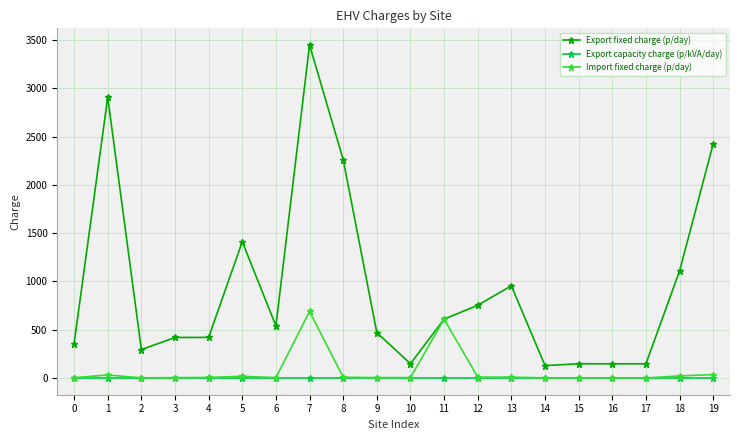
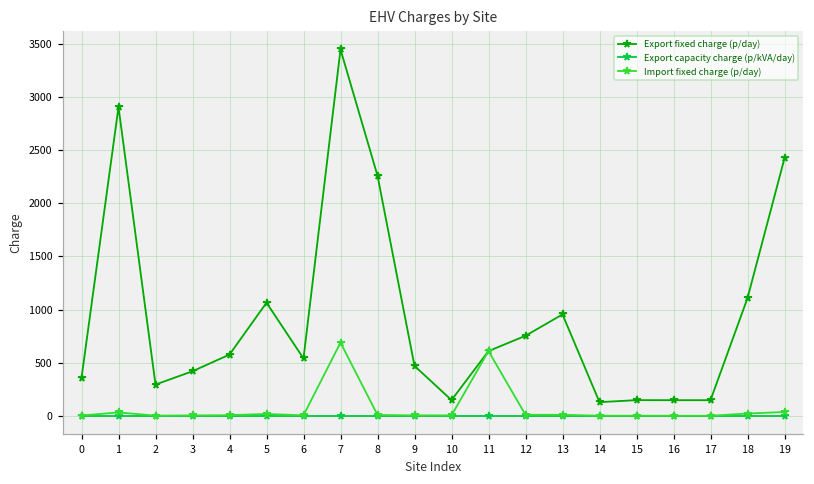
  {
    "Export fixed charge (p/day)": {
      "0": 400,
      "1": 2900,
      "2": 300,
      "3": 400,
-     "4": 400,
-     "5": 1400,
+     "4": 600,
+     "5": 1100,
      "6": 500,
      "7": 3400,
      "8": 2300,
      "9": 500,
      "10": 100,
      "12": 800,
      "13": 1000,
      "14": 100,
      "15": 100,
      "16": 100,
      "17": 100,
      "18": 1100,
      "19": 2400
    }
  }
